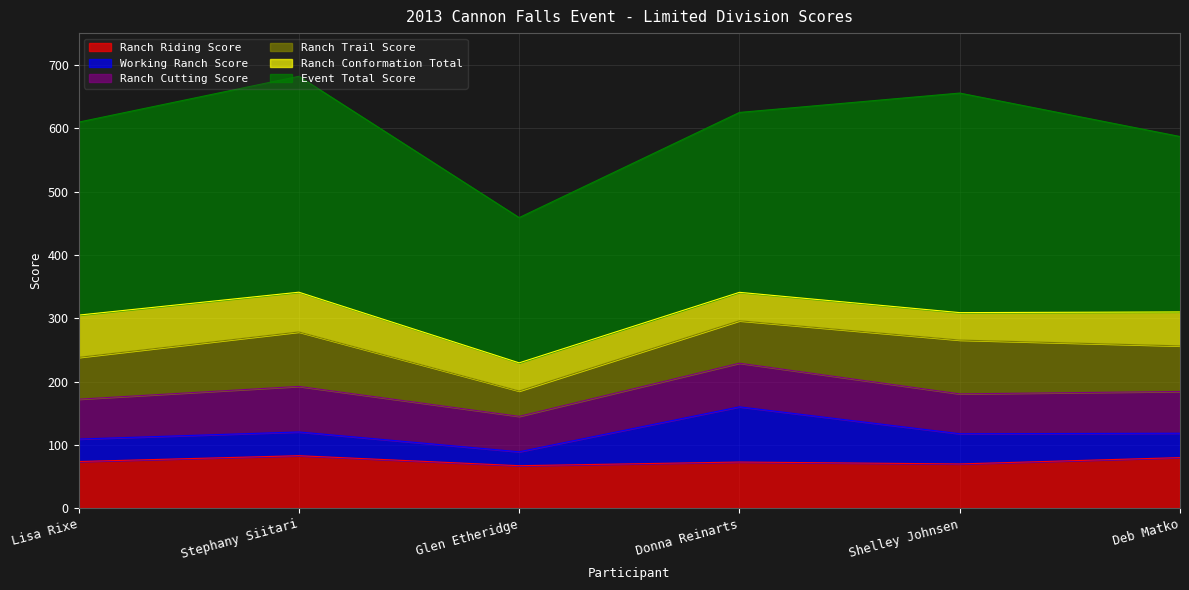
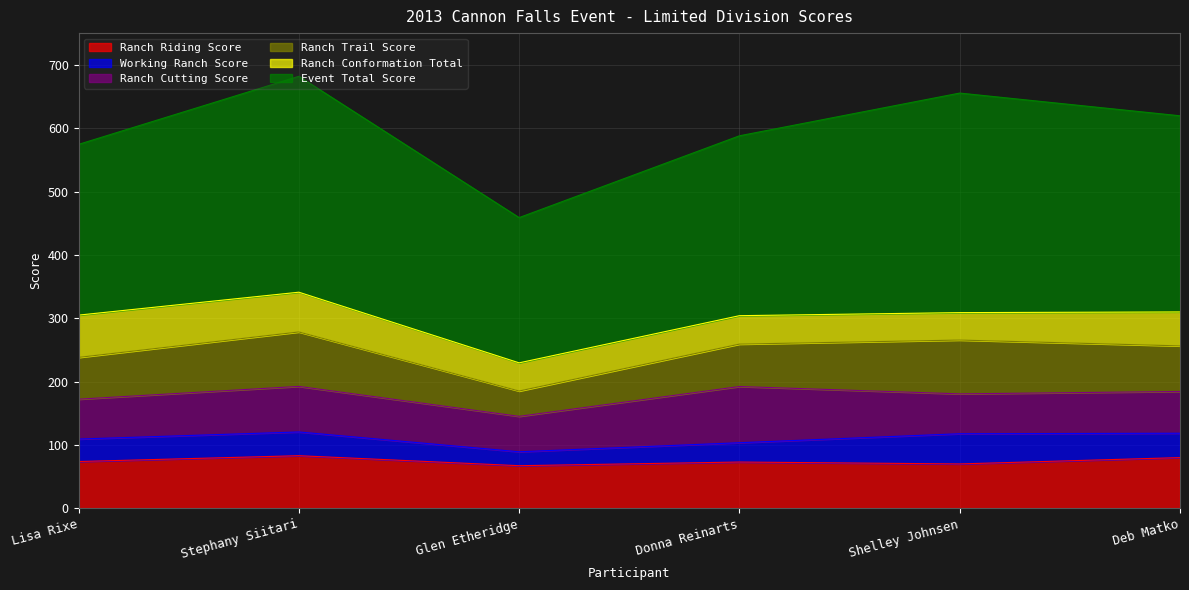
  {
    "Ranch Riding Score": {
      "Lisa Rixe": 70,
      "Stephany Siitari": 80,
      "Glen Etheridge": 70,
      "Donna Reinarts": 70,
      "Shelley Johnsen": 70,
      "Deb Matko": 80
    },
    "Working Ranch Score": {
      "Lisa Rixe": 40,
      "Stephany Siitari": 40,
      "Glen Etheridge": 20,
-     "Donna Reinarts": 90,
+     "Donna Reinarts": 30,
      "Shelley Johnsen": 50,
      "Deb Matko": 40
    },
    "Ranch Cutting Score": {
      "Lisa Rixe": 60,
      "Stephany Siitari": 70,
      "Glen Etheridge": 60,
-     "Donna Reinarts": 70,
+     "Donna Reinarts": 90,
      "Shelley Johnsen": 60,
      "Deb Matko": 70
    },
    "Ranch Trail Score": {
      "Lisa Rixe": 70,
      "Stephany Siitari": 90,
      "Glen Etheridge": 40,
      "Donna Reinarts": 70,
      "Shelley Johnsen": 90,
      "Deb Matko": 70
    },
    "Ranch Conformation Total": {
      "Lisa Rixe": 70,
      "Stephany Siitari": 60,
      "Glen Etheridge": 40,
      "Donna Reinarts": 40,
      "Shelley Johnsen": 40,
      "Deb Matko": 50
    },
    "Event Total Score": {
-     "Lisa Rixe": 300,
+     "Lisa Rixe": 270,
      "Glen Etheridge": 230,
      "Donna Reinarts": 280,
      "Shelley Johnsen": 350,
-     "Deb Matko": 280
+     "Deb Matko": 310
    }
  }
